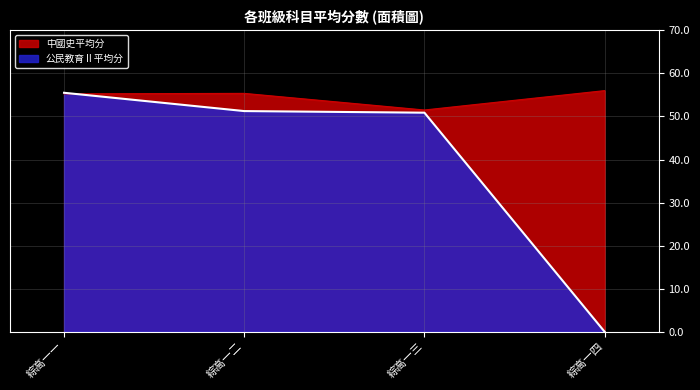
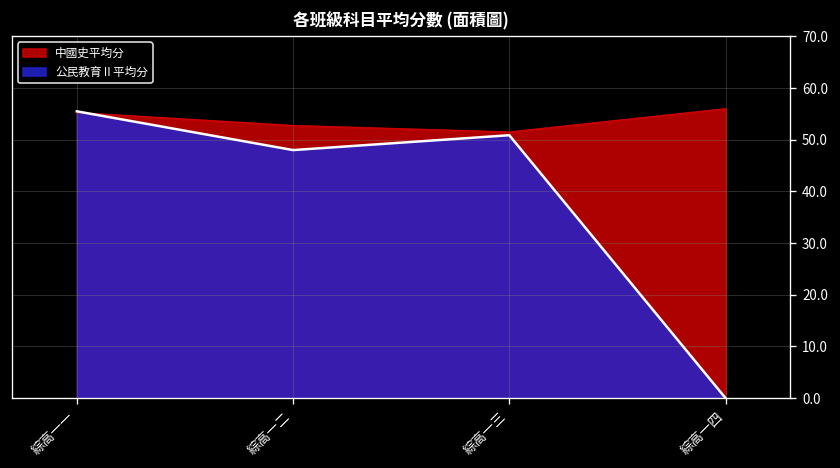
  {
    "中國史平均分": {
-     "綜高一二": 55,
+     "綜高一二": 53,
      "綜高一三": 52,
      "綜高一四": 56
    },
    "公民教育Ⅱ平均分": {
-     "綜高一二": 51,
+     "綜高一二": 48,
      "綜高一三": 51,
      "綜高一四": 0
    }
  }
